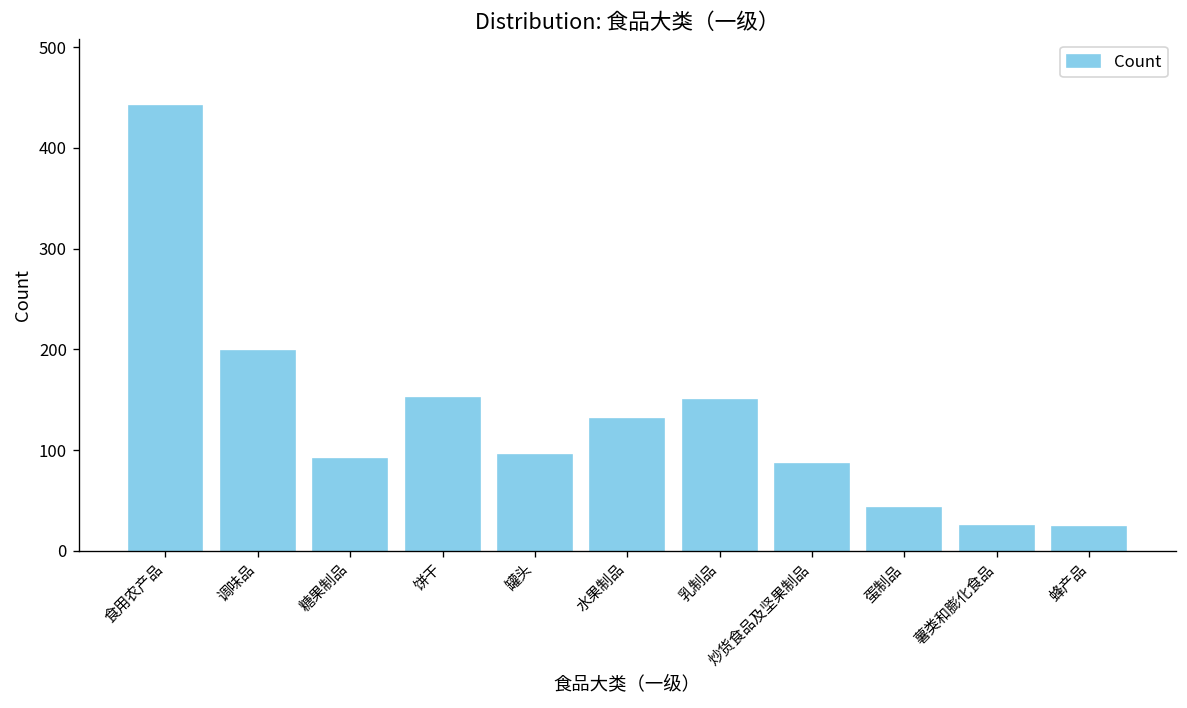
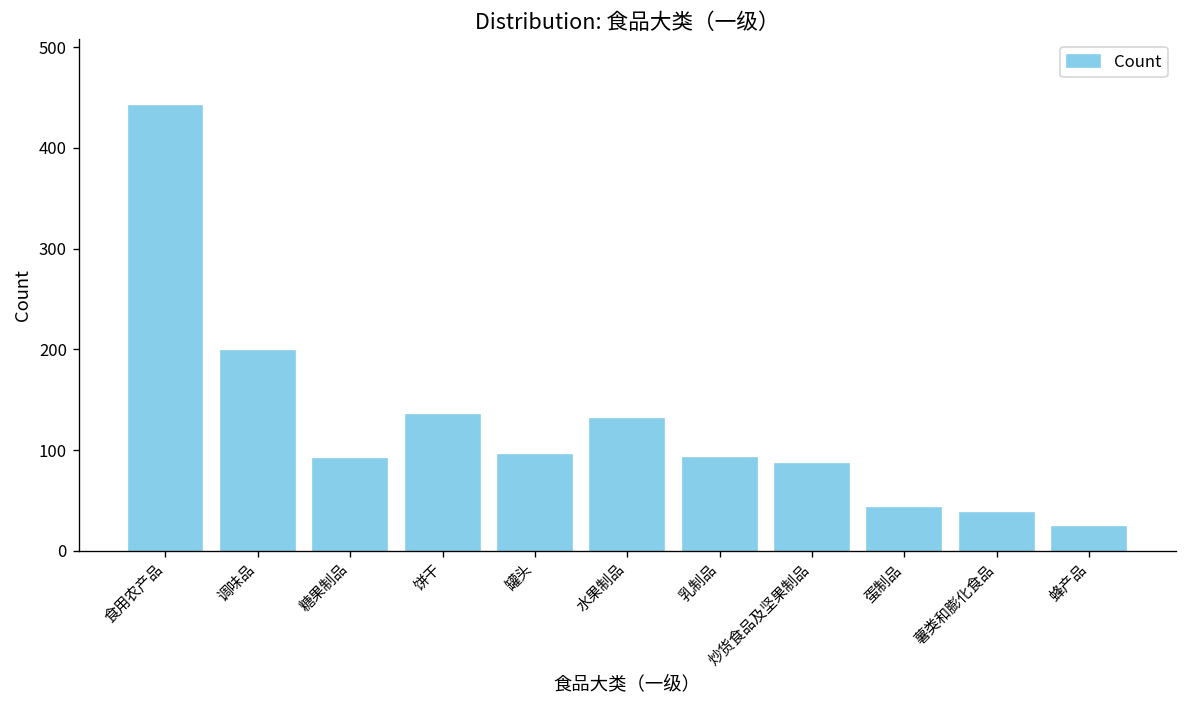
  {
    "食用农产品": 440,
    "调味品": 200,
    "糖果制品": 90,
-   "饼干": 150,
+   "饼干": 140,
    "罐头": 100,
    "水果制品": 130,
-   "乳制品": 150,
+   "乳制品": 90,
    "炒货食品及坚果制品": 90,
    "蛋制品": 40,
-   "薯类和膨化食品": 30,
+   "薯类和膨化食品": 40,
    "蜂产品": 20
  }
